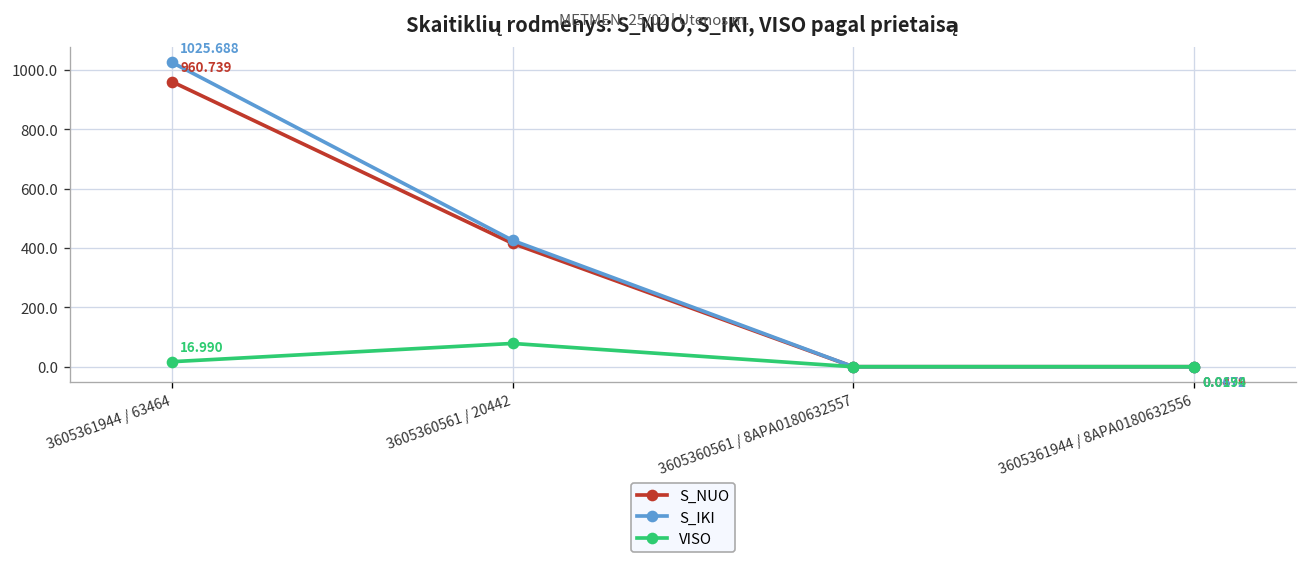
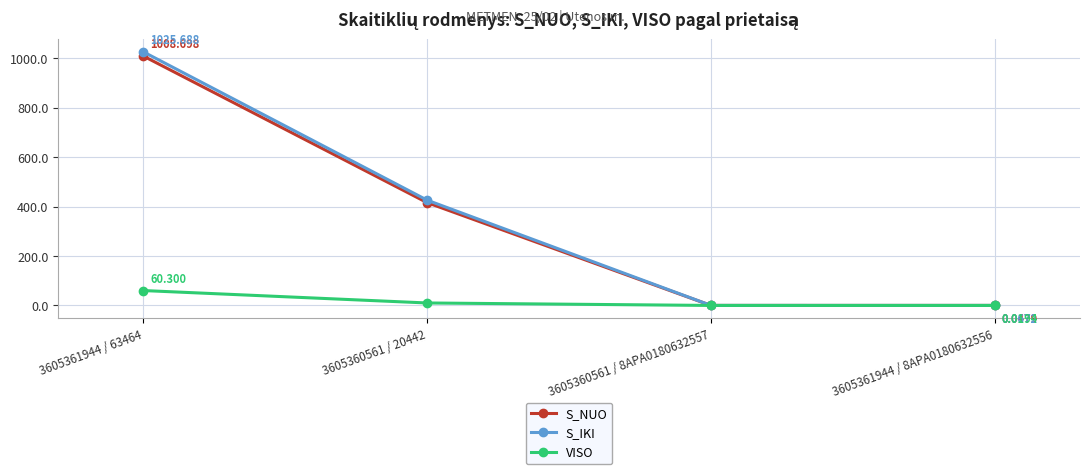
  {
    "S_NUO": {
-     "3605361944 / 63464": 960.739
+     "3605361944 / 63464": 1008.698
    },
    "S_IKI": {
      "3605361944 / 63464": 1025.688
    },
    "VISO": {
-     "3605361944 / 63464": 16.990,
-     "3605360561 / 20442": 80
+     "3605361944 / 63464": 60.300,
+     "3605360561 / 20442": 10
    }
  }
